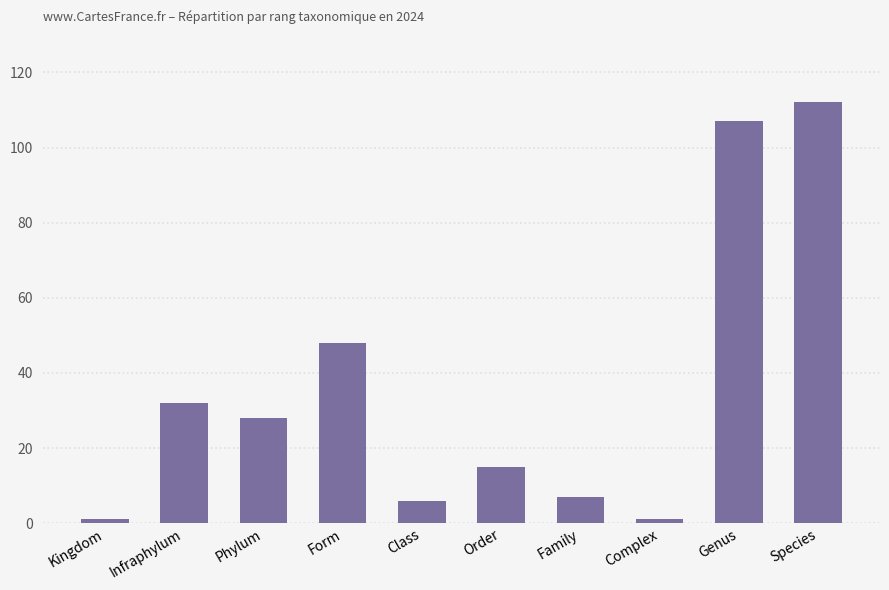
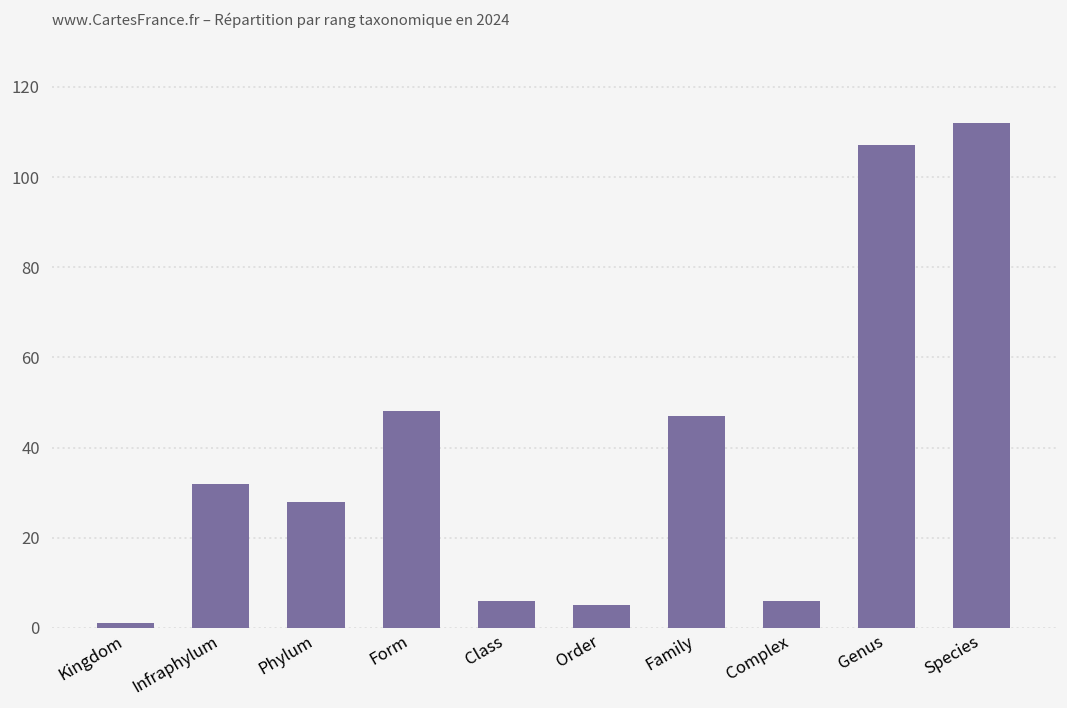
  {
    "Kingdom": 1,
    "Infraphylum": 32,
    "Phylum": 28,
    "Form": 48,
    "Class": 6,
-   "Order": 15,
-   "Family": 7,
-   "Complex": 1,
+   "Order": 5,
+   "Family": 47,
+   "Complex": 6,
    "Genus": 107,
    "Species": 112
  }
